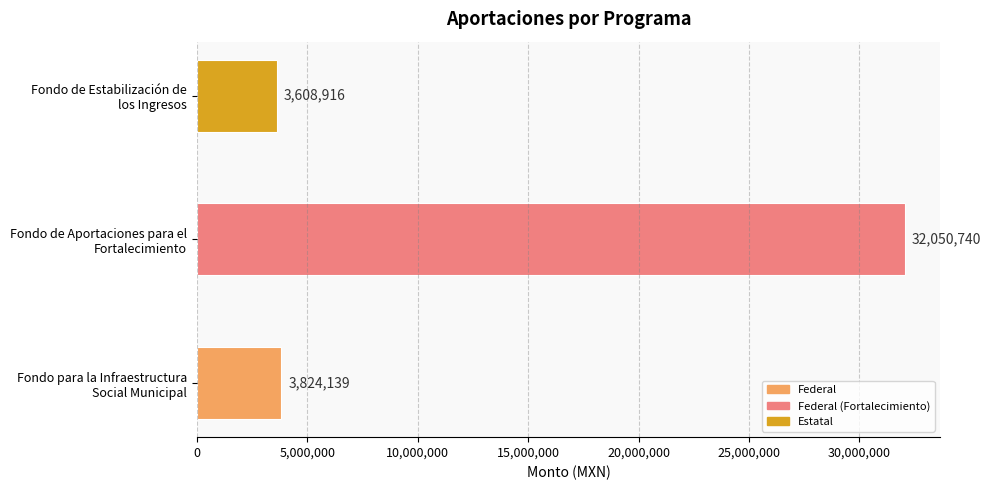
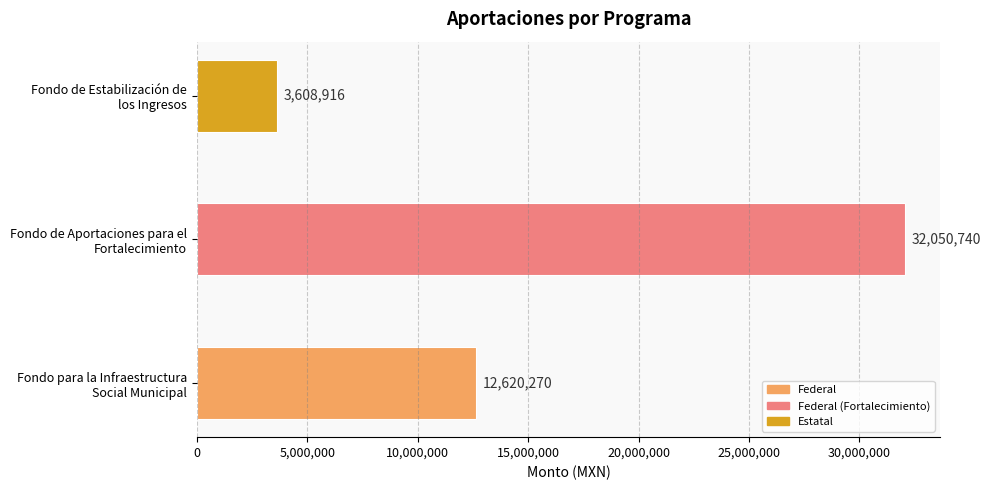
  {
    "Fondo de Estabilización de los Ingresos": "3,608,916",
    "Fondo de Aportaciones para el Fortalecimiento": "32,050,740",
-   "Fondo para la Infraestructura Social Municipal": "3,824,139"
+   "Fondo para la Infraestructura Social Municipal": "12,620,270"
  }
